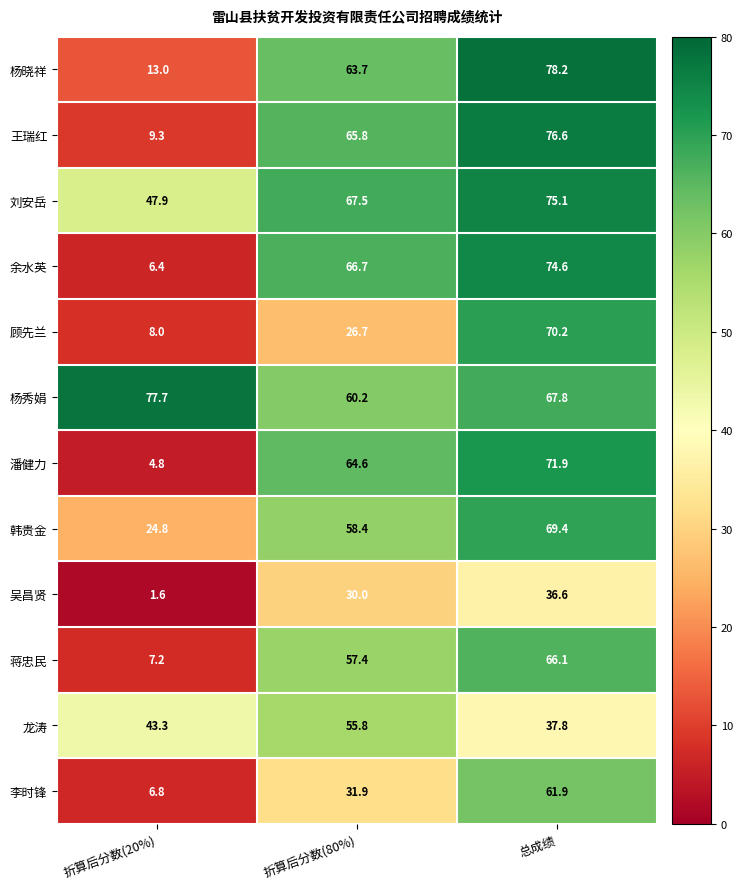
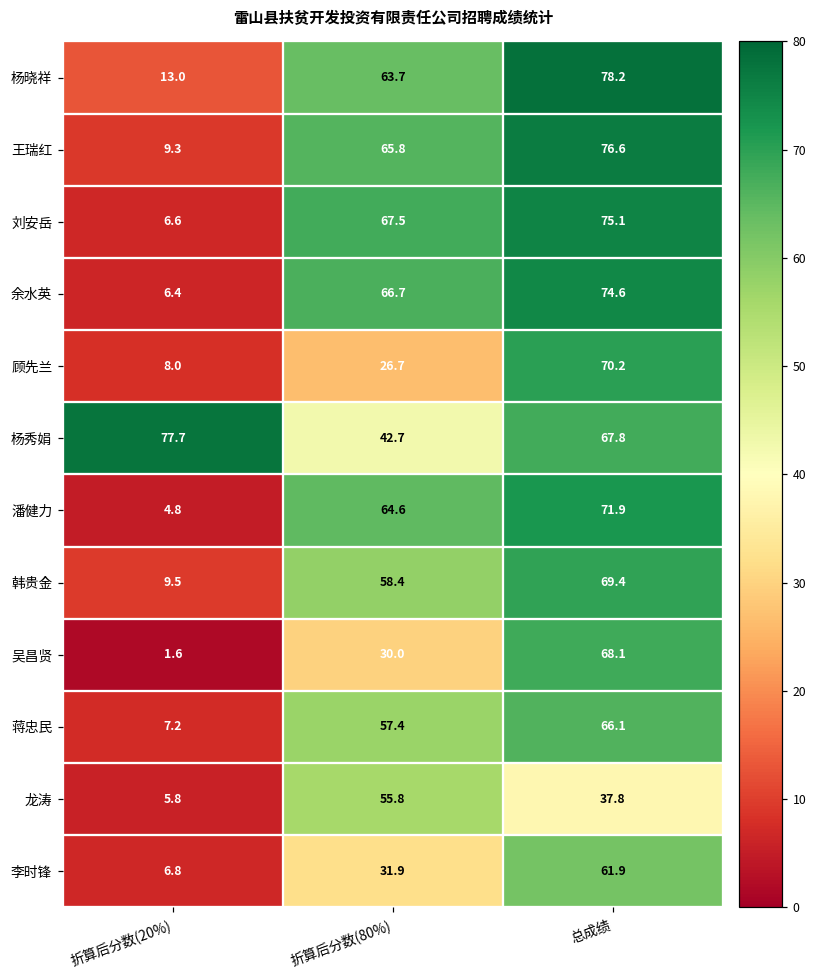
  {
    "杨晓祥": {
      "折算后分数(20%)": 13.0,
      "折算后分数(80%)": 63.7,
      "总成绩": 78.2
    },
    "王瑞红": {
      "折算后分数(20%)": 9.3,
      "折算后分数(80%)": 65.8,
      "总成绩": 76.6
    },
    "刘安岳": {
-     "折算后分数(20%)": 47.9,
+     "折算后分数(20%)": 6.6,
      "折算后分数(80%)": 67.5,
      "总成绩": 75.1
    },
    "余水英": {
      "折算后分数(20%)": 6.4,
      "折算后分数(80%)": 66.7,
      "总成绩": 74.6
    },
    "顾先兰": {
      "折算后分数(20%)": 8.0,
      "折算后分数(80%)": 26.7,
      "总成绩": 70.2
    },
    "杨秀娟": {
      "折算后分数(20%)": 77.7,
-     "折算后分数(80%)": 60.2,
+     "折算后分数(80%)": 42.7,
      "总成绩": 67.8
    },
    "潘健力": {
      "折算后分数(20%)": 4.8,
      "折算后分数(80%)": 64.6,
      "总成绩": 71.9
    },
    "韩贵金": {
-     "折算后分数(20%)": 24.8,
+     "折算后分数(20%)": 9.5,
      "折算后分数(80%)": 58.4,
      "总成绩": 69.4
    },
    "吴昌贤": {
      "折算后分数(20%)": 1.6,
      "折算后分数(80%)": 30.0,
-     "总成绩": 36.6
+     "总成绩": 68.1
    },
    "蒋忠民": {
      "折算后分数(20%)": 7.2,
      "折算后分数(80%)": 57.4,
      "总成绩": 66.1
    },
    "龙涛": {
-     "折算后分数(20%)": 43.3,
+     "折算后分数(20%)": 5.8,
      "折算后分数(80%)": 55.8,
      "总成绩": 37.8
    },
    "李时锋": {
      "折算后分数(20%)": 6.8,
      "折算后分数(80%)": 31.9,
      "总成绩": 61.9
    }
  }
